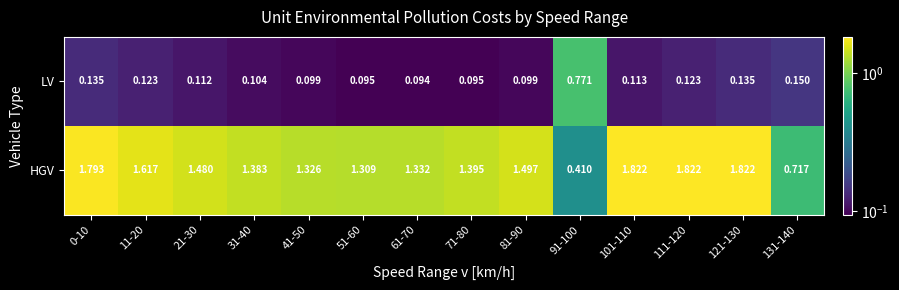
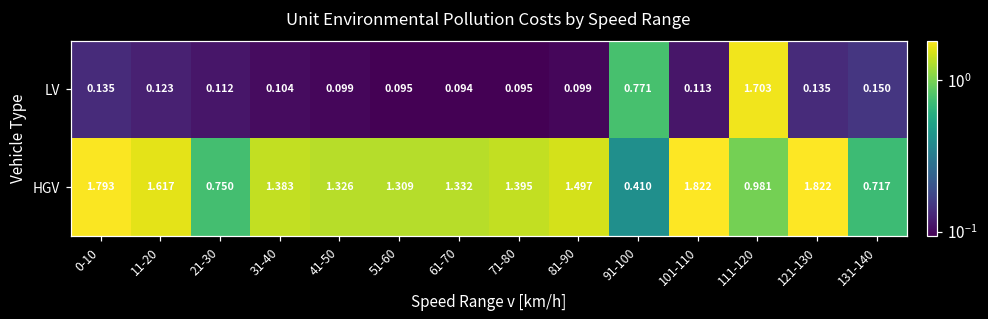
  {
    "LV": {
      "0-10": 0.135,
      "11-20": 0.123,
      "21-30": 0.112,
      "31-40": 0.104,
      "41-50": 0.099,
      "51-60": 0.095,
      "61-70": 0.094,
      "71-80": 0.095,
      "81-90": 0.099,
      "91-100": 0.771,
      "101-110": 0.113,
-     "111-120": 0.123,
+     "111-120": 1.703,
      "121-130": 0.135,
      "131-140": 0.150
    },
    "HGV": {
      "0-10": 1.793,
      "11-20": 1.617,
-     "21-30": 1.480,
+     "21-30": 0.750,
      "31-40": 1.383,
      "41-50": 1.326,
      "51-60": 1.309,
      "61-70": 1.332,
      "71-80": 1.395,
      "81-90": 1.497,
      "91-100": 0.410,
      "101-110": 1.822,
-     "111-120": 1.822,
+     "111-120": 0.981,
      "121-130": 1.822,
      "131-140": 0.717
    }
  }
